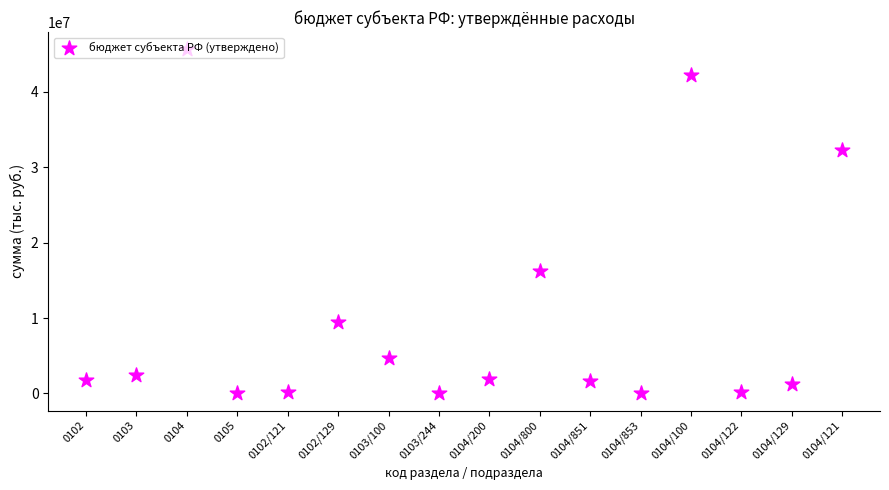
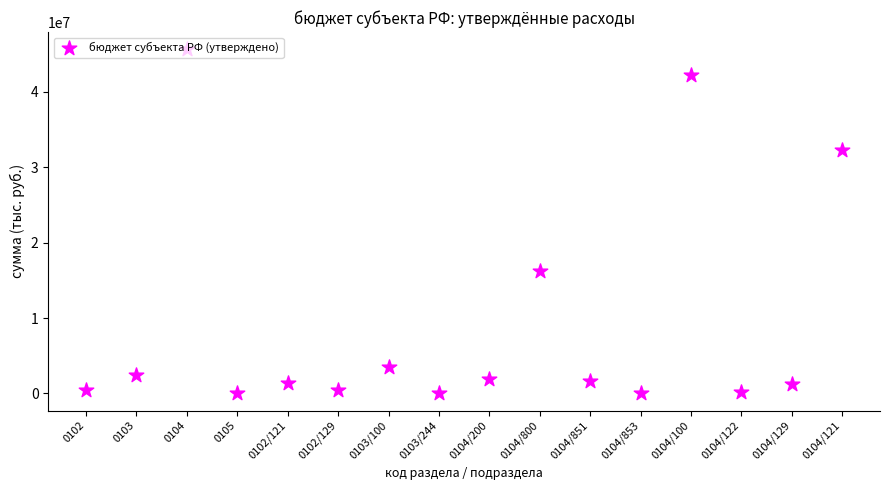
  {
-   "0102": 2000000,
-   "0102/121": 0,
-   "0102/129": 10000000,
-   "0103/100": 5000000
+   "0102": 0,
+   "0102/121": 1000000,
+   "0102/129": 0,
+   "0103/100": 3000000
  }
